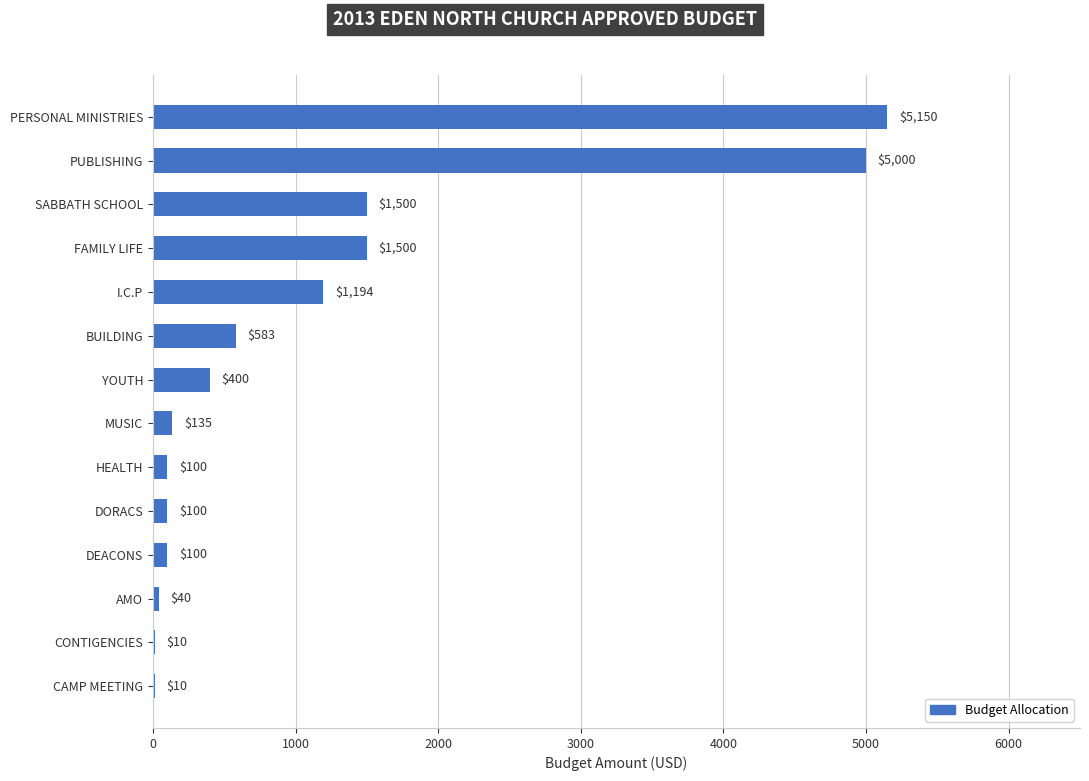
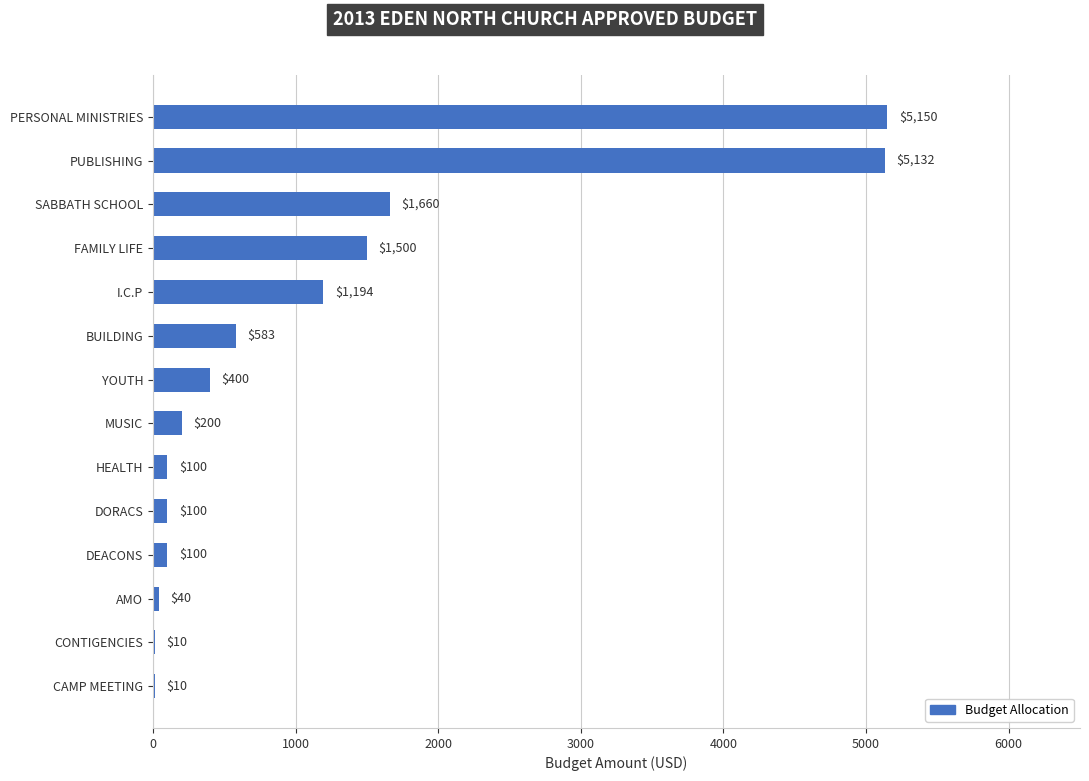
  {
    "PERSONAL MINISTRIES": "$5,150",
-   "PUBLISHING": "$5,000",
-   "SABBATH SCHOOL": "$1,500",
+   "PUBLISHING": "$5,132",
+   "SABBATH SCHOOL": "$1,660",
    "FAMILY LIFE": "$1,500",
    "I.C.P": "$1,194",
    "BUILDING": "$583",
    "YOUTH": "$400",
-   "MUSIC": "$135",
+   "MUSIC": "$200",
    "HEALTH": "$100",
    "DORACS": "$100",
    "DEACONS": "$100",
    "AMO": "$40",
    "CONTIGENCIES": "$10",
    "CAMP MEETING": "$10"
  }
